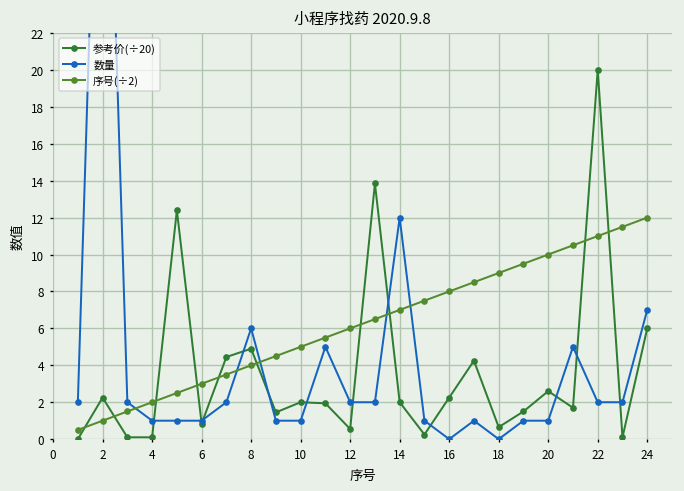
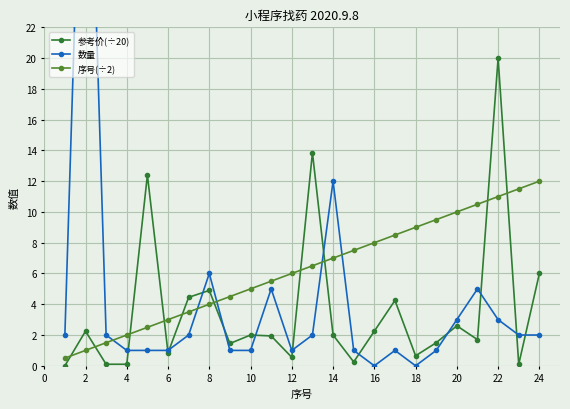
  {
    "数量": {
      "4": 1,
      "8": 6,
      "10": 1,
-     "12": 2,
+     "12": 1,
      "14": 12,
      "16": 0,
      "18": 0,
-     "20": 1,
-     "22": 2,
-     "24": 7
+     "20": 3,
+     "22": 3,
+     "24": 2
    }
  }
